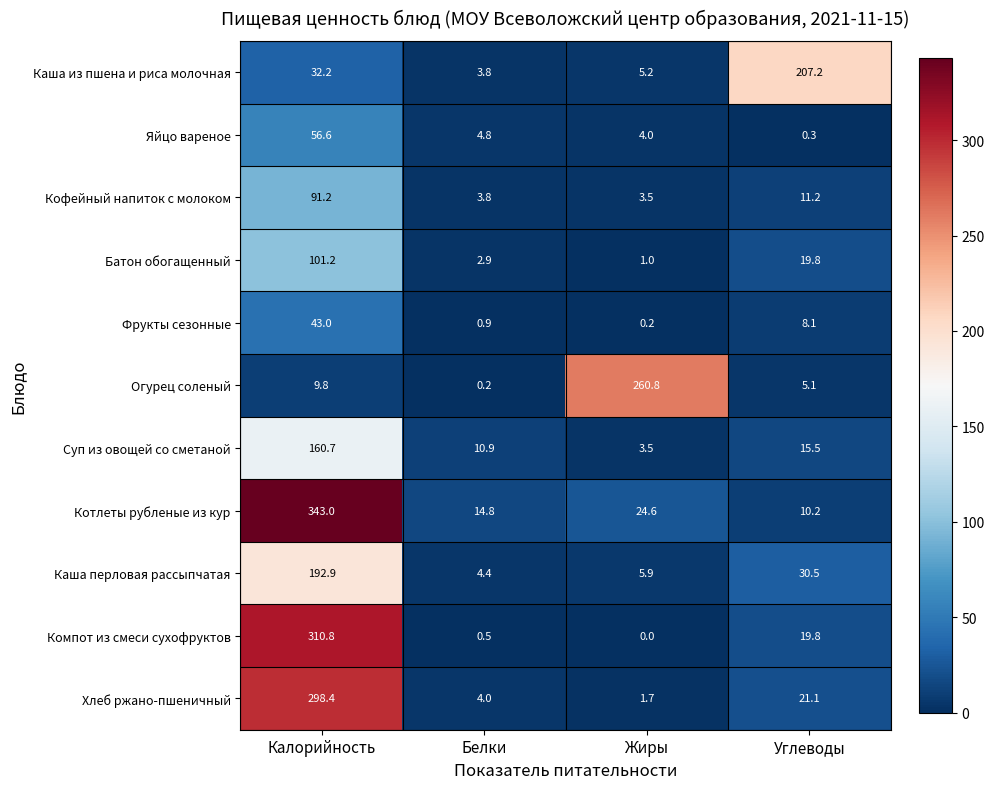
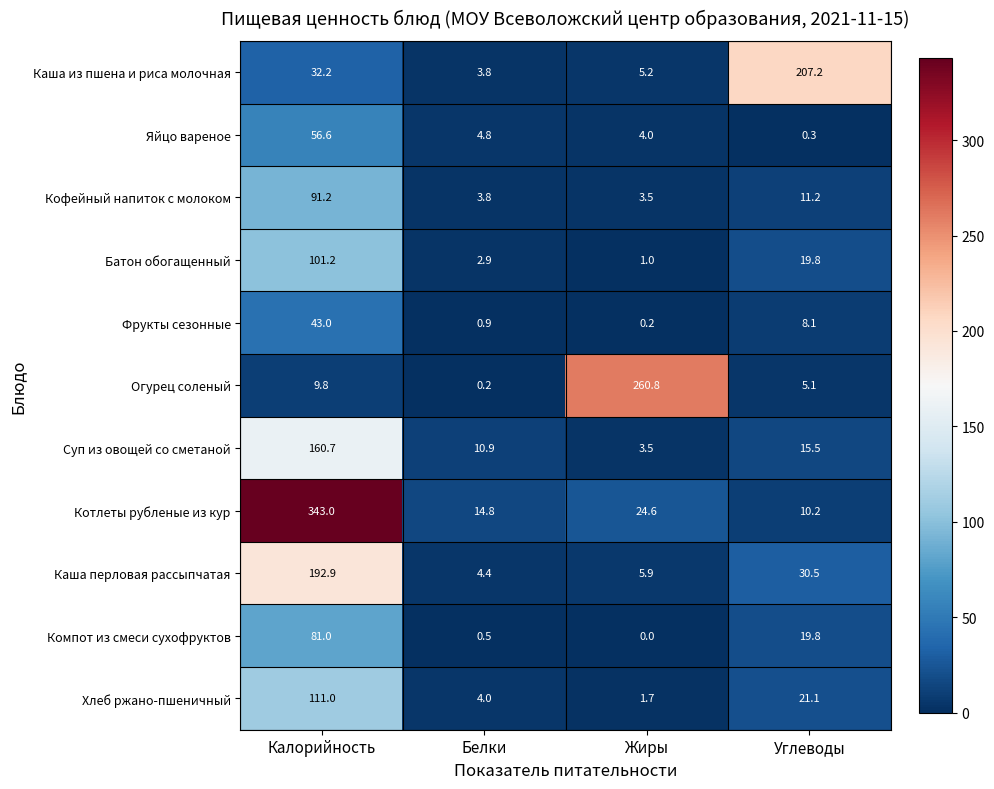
  {
    "Каша из пшена и риса молочная": {
      "Калорийность": 32.2,
      "Белки": 3.8,
      "Жиры": 5.2,
      "Углеводы": 207.2
    },
    "Яйцо вареное": {
      "Калорийность": 56.6,
      "Белки": 4.8,
      "Жиры": 4.0,
      "Углеводы": 0.3
    },
    "Кофейный напиток с молоком": {
      "Калорийность": 91.2,
      "Белки": 3.8,
      "Жиры": 3.5,
      "Углеводы": 11.2
    },
    "Батон обогащенный": {
      "Калорийность": 101.2,
      "Белки": 2.9,
      "Жиры": 1.0,
      "Углеводы": 19.8
    },
    "Фрукты сезонные": {
      "Калорийность": 43.0,
      "Белки": 0.9,
      "Жиры": 0.2,
      "Углеводы": 8.1
    },
    "Огурец соленый": {
      "Калорийность": 9.8,
      "Белки": 0.2,
      "Жиры": 260.8,
      "Углеводы": 5.1
    },
    "Суп из овощей со сметаной": {
      "Калорийность": 160.7,
      "Белки": 10.9,
      "Жиры": 3.5,
      "Углеводы": 15.5
    },
    "Котлеты рубленые из кур": {
      "Калорийность": 343.0,
      "Белки": 14.8,
      "Жиры": 24.6,
      "Углеводы": 10.2
    },
    "Каша перловая рассыпчатая": {
      "Калорийность": 192.9,
      "Белки": 4.4,
      "Жиры": 5.9,
      "Углеводы": 30.5
    },
    "Компот из смеси сухофруктов": {
-     "Калорийность": 310.8,
+     "Калорийность": 81.0,
      "Белки": 0.5,
      "Жиры": 0.0,
      "Углеводы": 19.8
    },
    "Хлеб ржано-пшеничный": {
-     "Калорийность": 298.4,
+     "Калорийность": 111.0,
      "Белки": 4.0,
      "Жиры": 1.7,
      "Углеводы": 21.1
    }
  }
